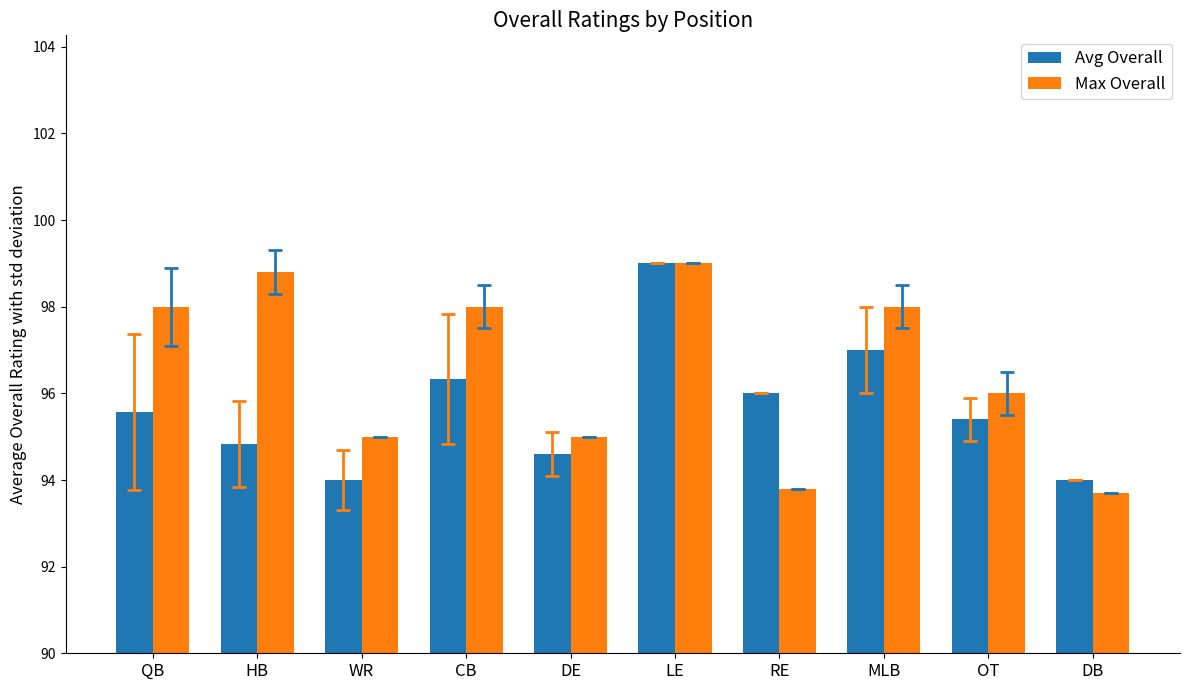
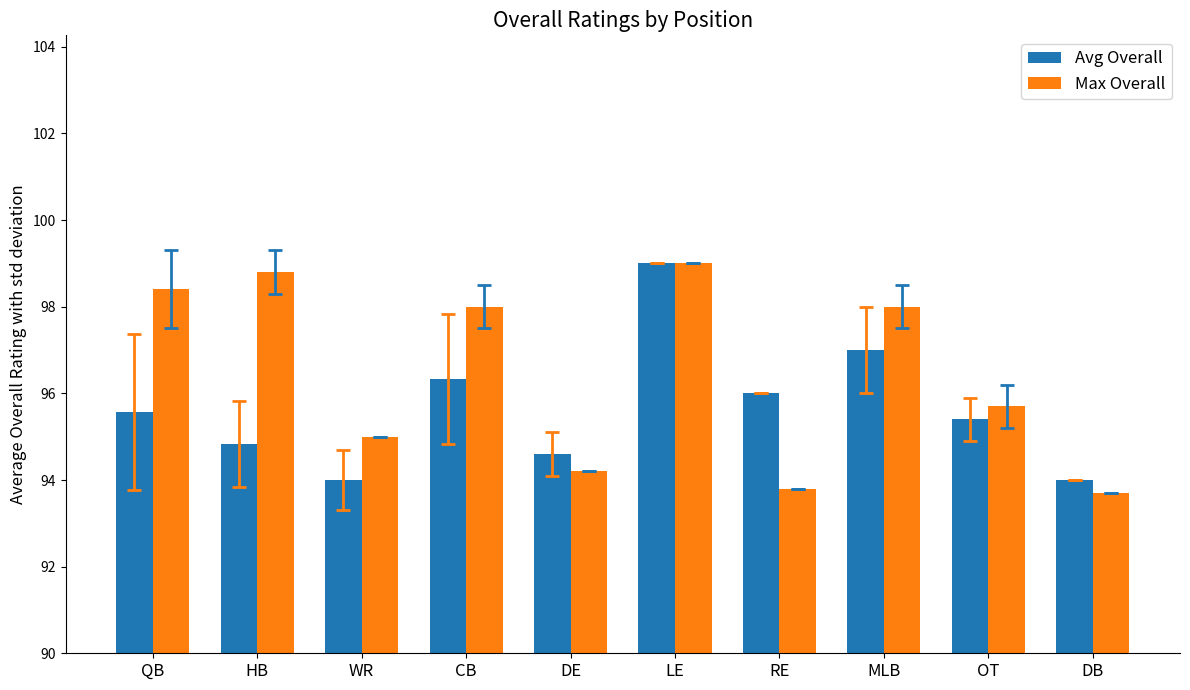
  {
    "Max Overall": {
-     "QB": 98.0,
+     "QB": 98.4,
      "HB": 98.8,
      "WR": 95.0,
      "CB": 98.0,
-     "DE": 95.0,
+     "DE": 94.2,
      "LE": 99.0,
      "RE": 93.8,
      "MLB": 98.0,
-     "OT": 96.0,
+     "OT": 95.7,
      "DB": 93.7
    }
  }
